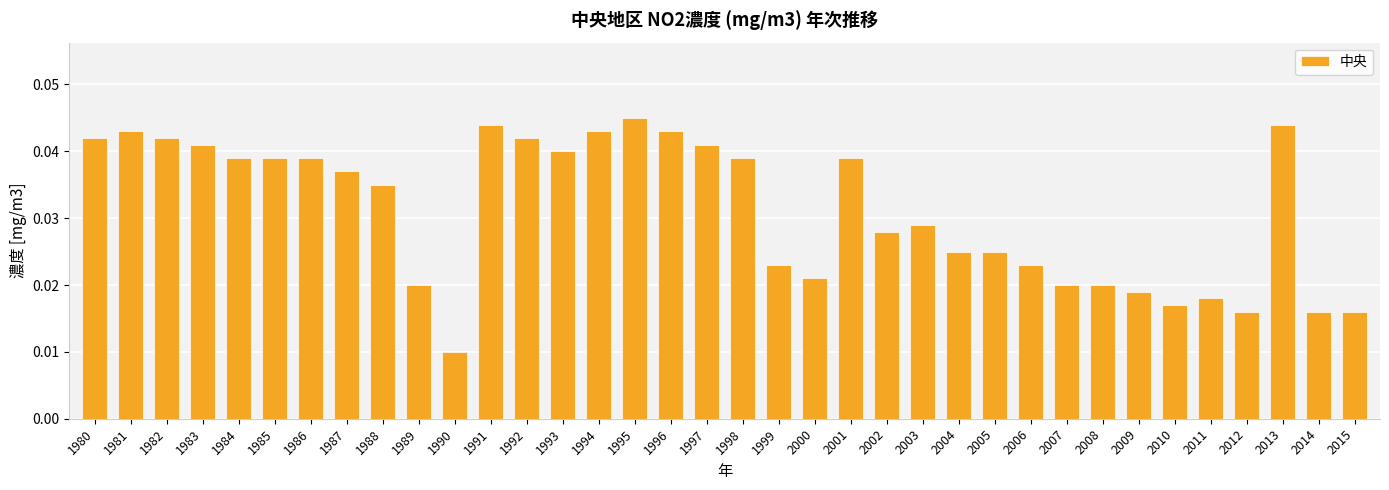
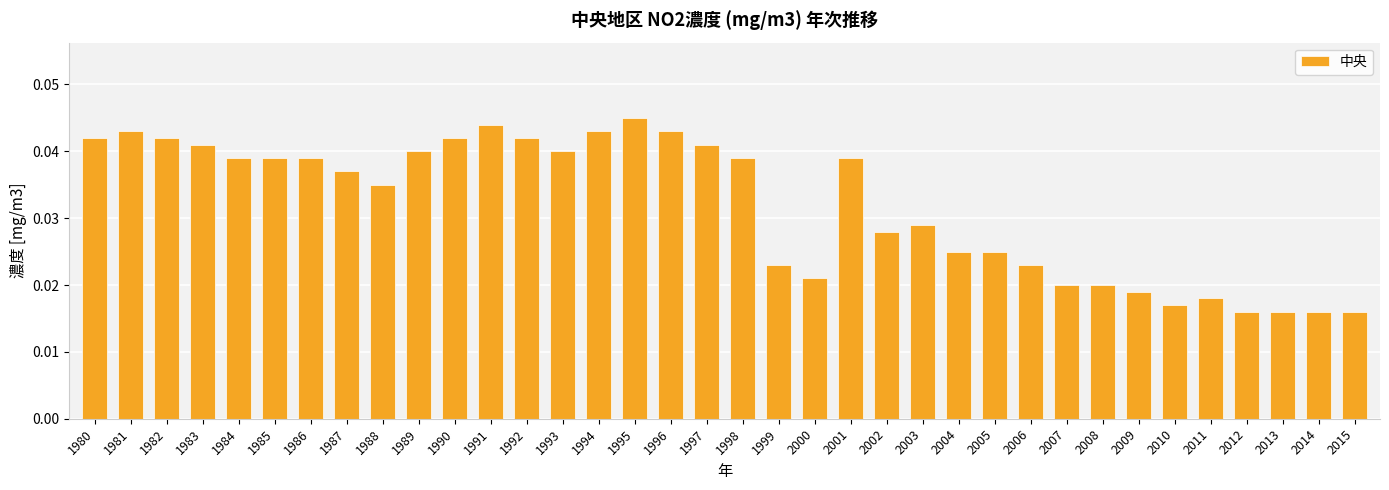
  {
    "1980": 0.042,
    "1981": 0.043,
    "1982": 0.042,
    "1983": 0.041,
    "1984": 0.039,
    "1985": 0.039,
    "1986": 0.039,
    "1987": 0.037,
    "1988": 0.035,
-   "1989": 0.02,
-   "1990": 0.010,
+   "1989": 0.04,
+   "1990": 0.042,
    "1991": 0.044,
    "1992": 0.042,
    "1993": 0.040,
    "1994": 0.043,
    "1995": 0.045,
    "1996": 0.043,
    "1997": 0.041,
    "1998": 0.039,
    "1999": 0.023,
    "2000": 0.021,
    "2001": 0.039,
    "2002": 0.028,
    "2003": 0.029,
    "2004": 0.025,
    "2005": 0.025,
    "2006": 0.023,
    "2007": 0.020,
    "2008": 0.020,
    "2009": 0.019,
    "2010": 0.017,
    "2011": 0.018,
    "2012": 0.016,
-   "2013": 0.044,
+   "2013": 0.016,
    "2014": 0.016,
    "2015": 0.016
  }
